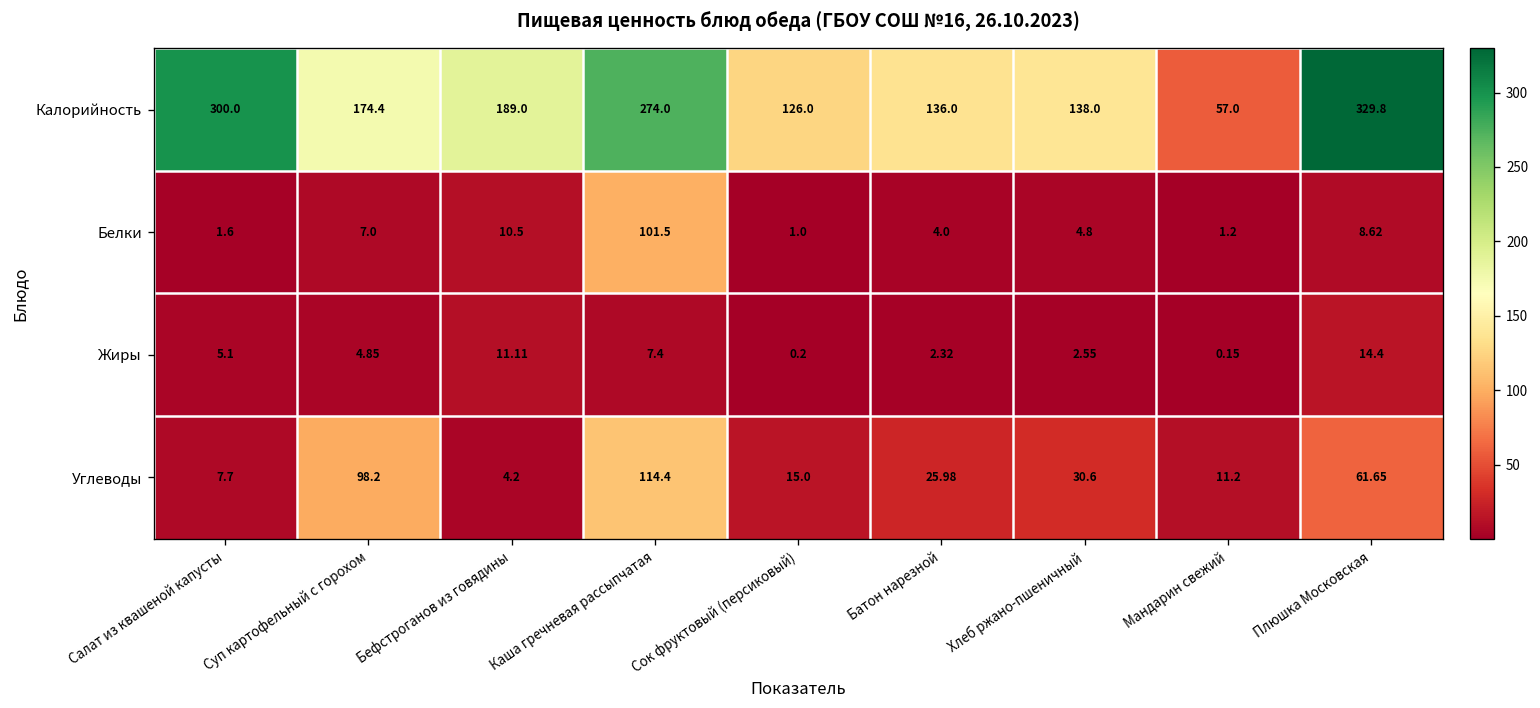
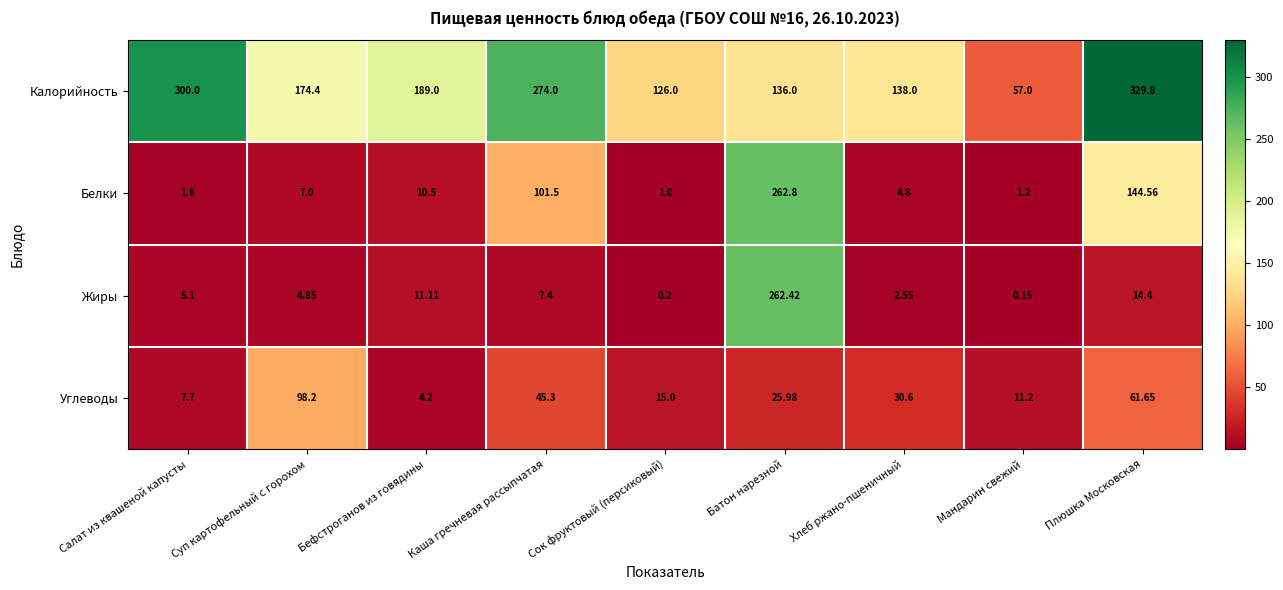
  {
    "Калорийность": {
      "Салат из квашеной капусты": 300.0,
      "Суп картофельный с горохом": 174.4,
      "Бефстроганов из говядины": 189.0,
      "Каша гречневая рассыпчатая": 274.0,
      "Сок фруктовый (персиковый)": 126.0,
      "Батон нарезной": 136.0,
      "Хлеб ржано-пшеничный": 138.0,
      "Мандарин свежий": 57.0,
      "Плюшка Московская": 329.8
    },
    "Белки": {
      "Салат из квашеной капусты": 1.6,
      "Суп картофельный с горохом": 7.0,
      "Бефстроганов из говядины": 10.5,
      "Каша гречневая рассыпчатая": 101.5,
      "Сок фруктовый (персиковый)": 1.0,
-     "Батон нарезной": 4.0,
+     "Батон нарезной": 262.8,
      "Хлеб ржано-пшеничный": 4.8,
      "Мандарин свежий": 1.2,
-     "Плюшка Московская": 8.62
+     "Плюшка Московская": 144.56
    },
    "Жиры": {
      "Салат из квашеной капусты": 5.1,
      "Суп картофельный с горохом": 4.85,
      "Бефстроганов из говядины": 11.11,
      "Каша гречневая рассыпчатая": 7.4,
      "Сок фруктовый (персиковый)": 0.2,
-     "Батон нарезной": 2.32,
+     "Батон нарезной": 262.42,
      "Хлеб ржано-пшеничный": 2.55,
      "Мандарин свежий": 0.15,
      "Плюшка Московская": 14.4
    },
    "Углеводы": {
      "Салат из квашеной капусты": 7.7,
      "Суп картофельный с горохом": 98.2,
      "Бефстроганов из говядины": 4.2,
-     "Каша гречневая рассыпчатая": 114.4,
+     "Каша гречневая рассыпчатая": 45.3,
      "Сок фруктовый (персиковый)": 15.0,
      "Батон нарезной": 25.98,
      "Хлеб ржано-пшеничный": 30.6,
      "Мандарин свежий": 11.2,
      "Плюшка Московская": 61.65
    }
  }
